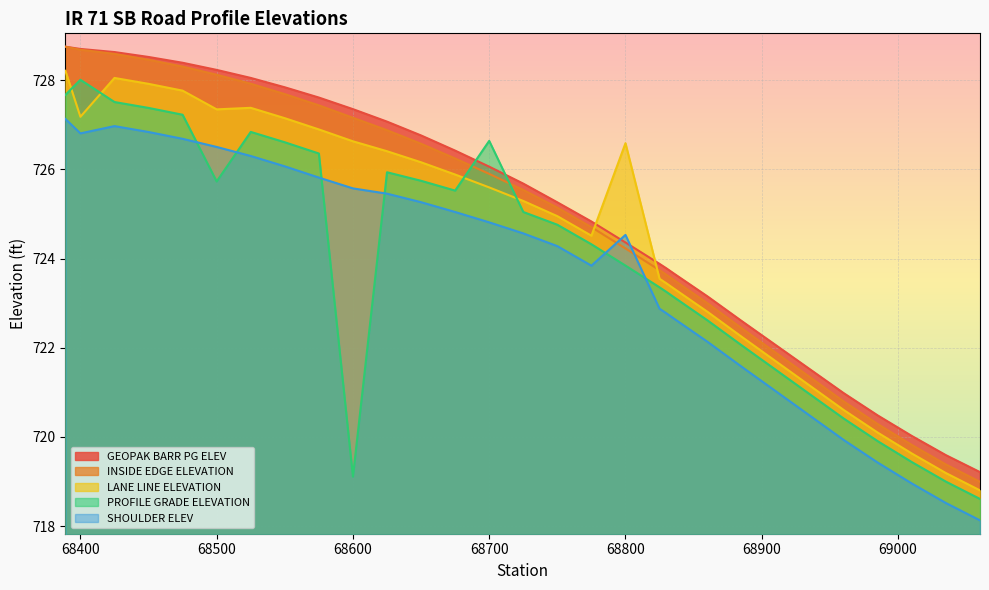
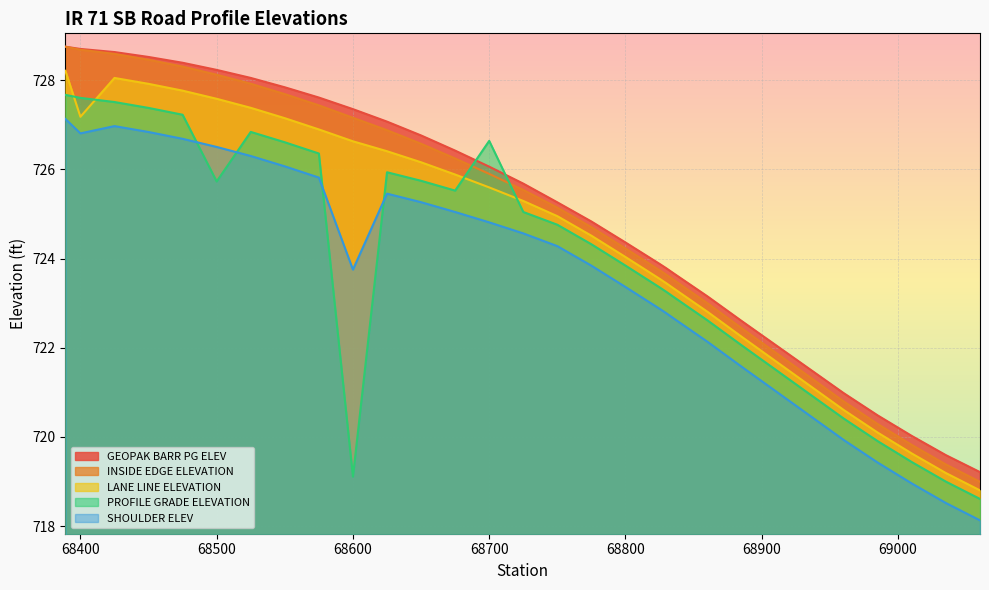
  {
    "LANE LINE ELEVATION": {
      "68400": 727.2,
-     "68500": 727.3,
+     "68500": 727.6,
      "68600": 726.6,
      "68700": 725.6,
-     "68800": 726.6
+     "68800": 724.0
    },
    "PROFILE GRADE ELEVATION": {
-     "68400": 728.0,
+     "68400": 727.6,
      "68500": 725.7,
      "68600": 719.1,
      "68700": 726.6,
      "68800": 723.8
    },
    "SHOULDER ELEV": {
      "68400": 726.8,
      "68500": 726.5,
-     "68600": 725.6,
+     "68600": 723.8,
      "68700": 724.8,
-     "68800": 724.5
+     "68800": 723.4
    }
  }
